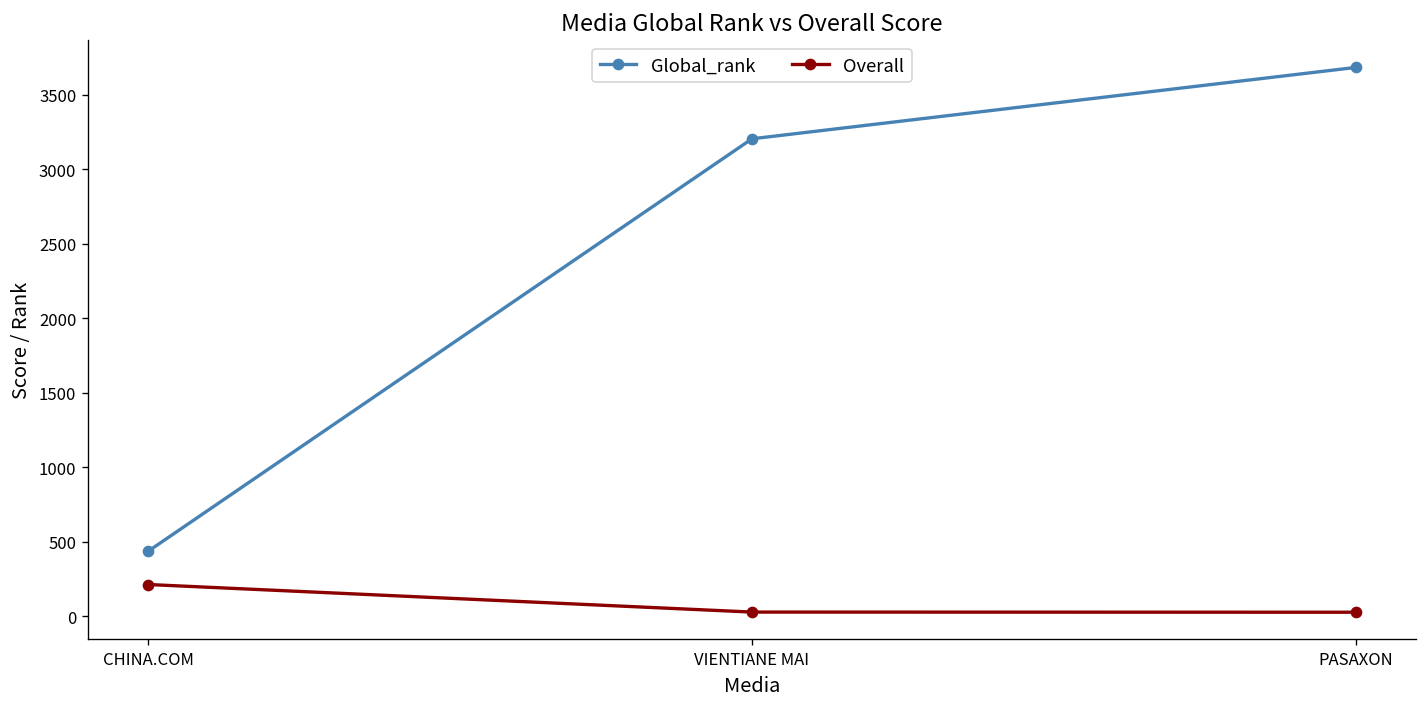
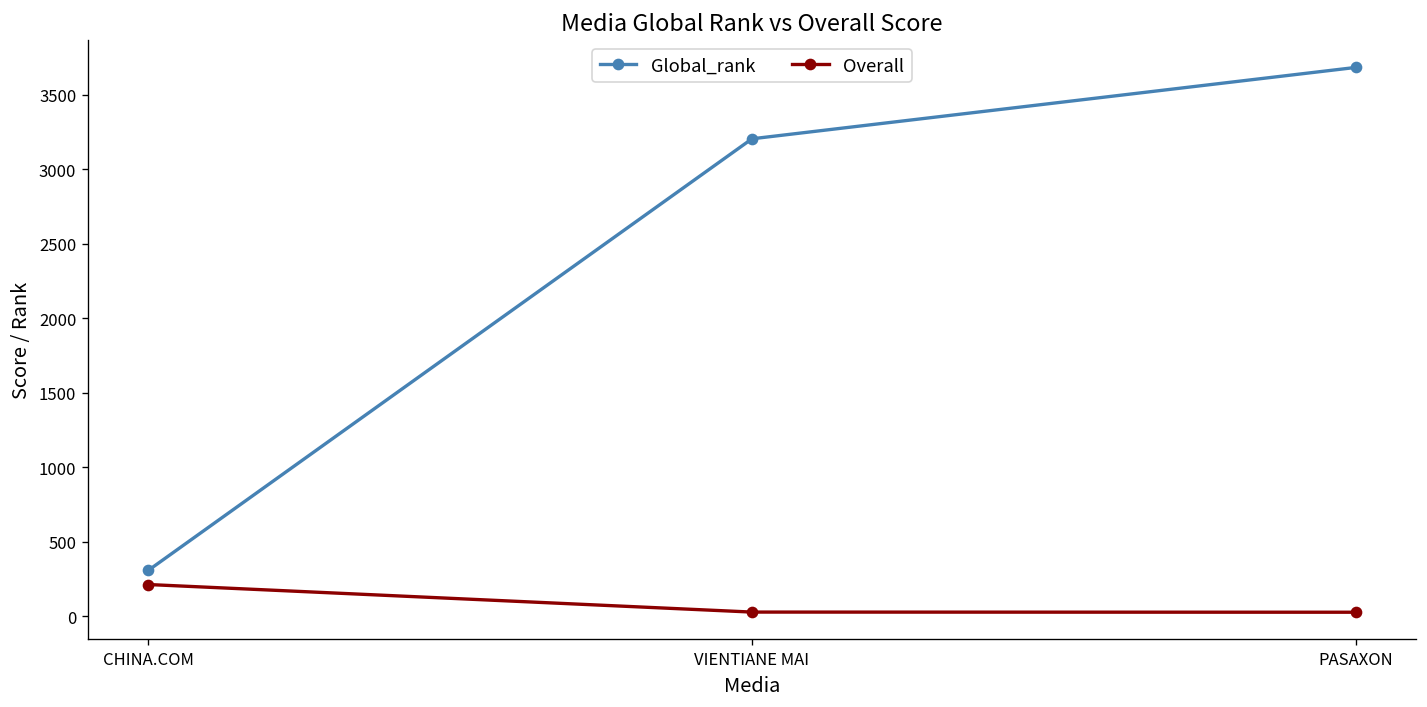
  {
    "Global_rank": {
-     "CHINA.COM": 440,
+     "CHINA.COM": 310,
      "VIENTIANE MAI": 3200,
      "PASAXON": 3680
    },
    "Overall": {
      "CHINA.COM": 210,
      "VIENTIANE MAI": 30,
      "PASAXON": 30
    }
  }
